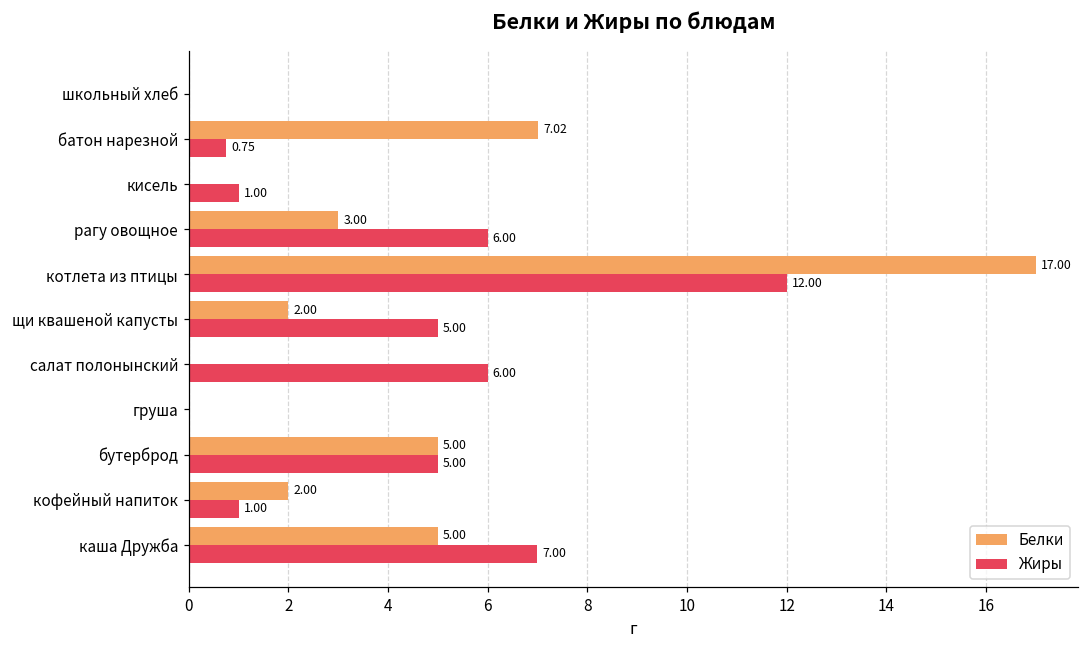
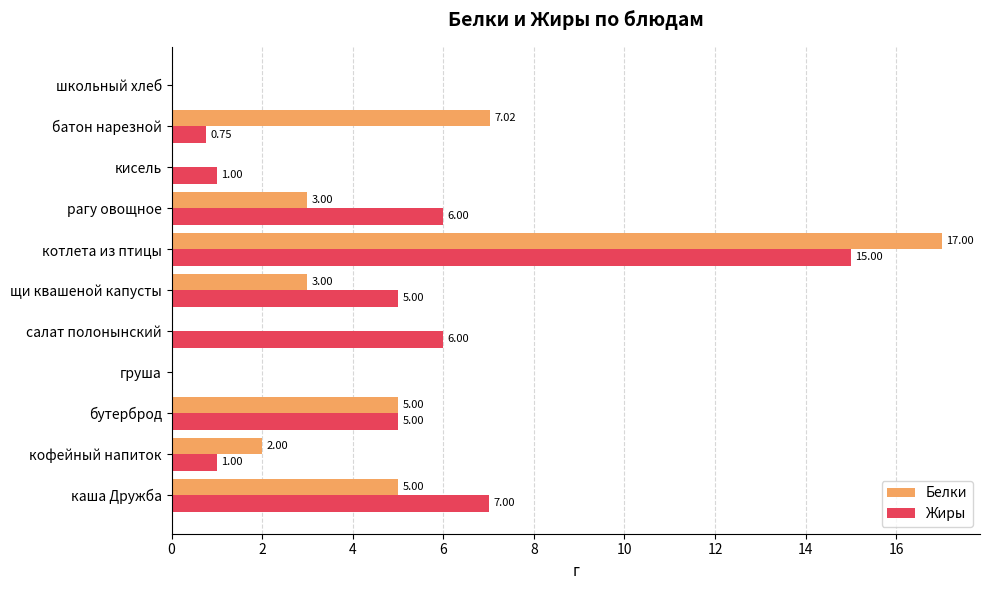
  {
    "Белки": {
      "батон нарезной": 7.02,
      "рагу овощное": 3.00,
      "котлета из птицы": 17.00,
-     "щи квашеной капусты": 2.00,
+     "щи квашеной капусты": 3.00,
      "бутерброд": 5.00,
      "кофейный напиток": 2.00,
      "каша Дружба": 5.00
    },
    "Жиры": {
      "батон нарезной": 0.75,
      "кисель": 1.00,
      "рагу овощное": 6.00,
-     "котлета из птицы": 12.00,
+     "котлета из птицы": 15.00,
      "щи квашеной капусты": 5.00,
      "салат полонынский": 6.00,
      "бутерброд": 5.00,
      "кофейный напиток": 1.00,
      "каша Дружба": 7.00
    }
  }
